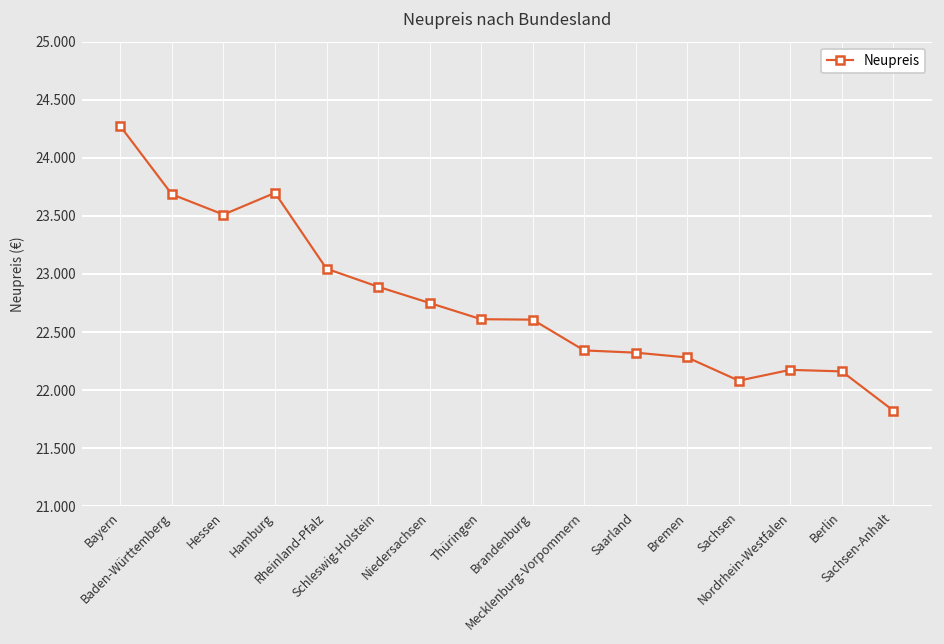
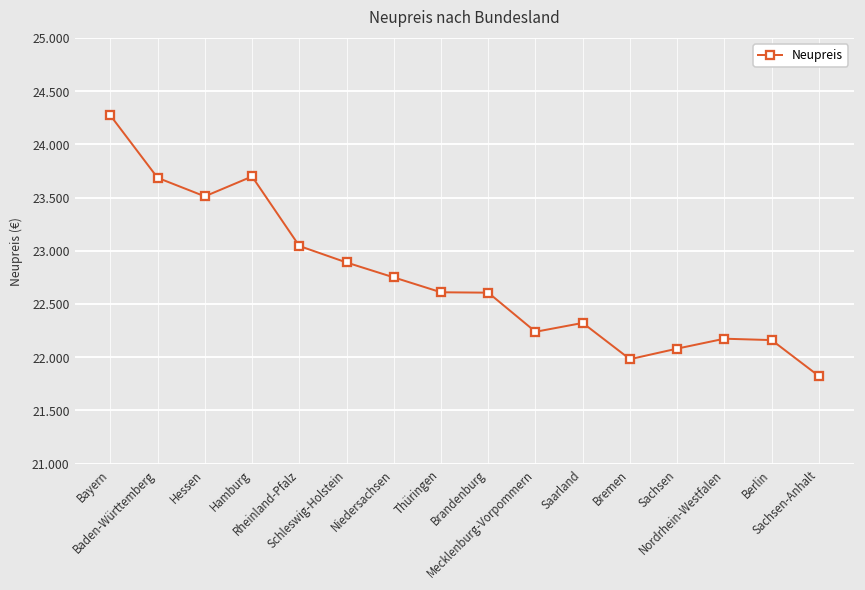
  {
    "Bayern": 24.3,
    "Baden-Württemberg": 23.7,
    "Hessen": 23.5,
    "Hamburg": 23.7,
    "Rheinland-Pfalz": 23.0,
    "Schleswig-Holstein": 22.9,
    "Niedersachsen": 22.8,
    "Thüringen": 22.6,
    "Brandenburg": 22.6,
-   "Mecklenburg-Vorpommern": 22.3,
+   "Mecklenburg-Vorpommern": 22.2,
    "Saarland": 22.3,
-   "Bremen": 22.3,
+   "Bremen": 22.0,
    "Sachsen": 22.1,
    "Nordrhein-Westfalen": 22.2,
    "Berlin": 22.2,
    "Sachsen-Anhalt": 21.8
  }
